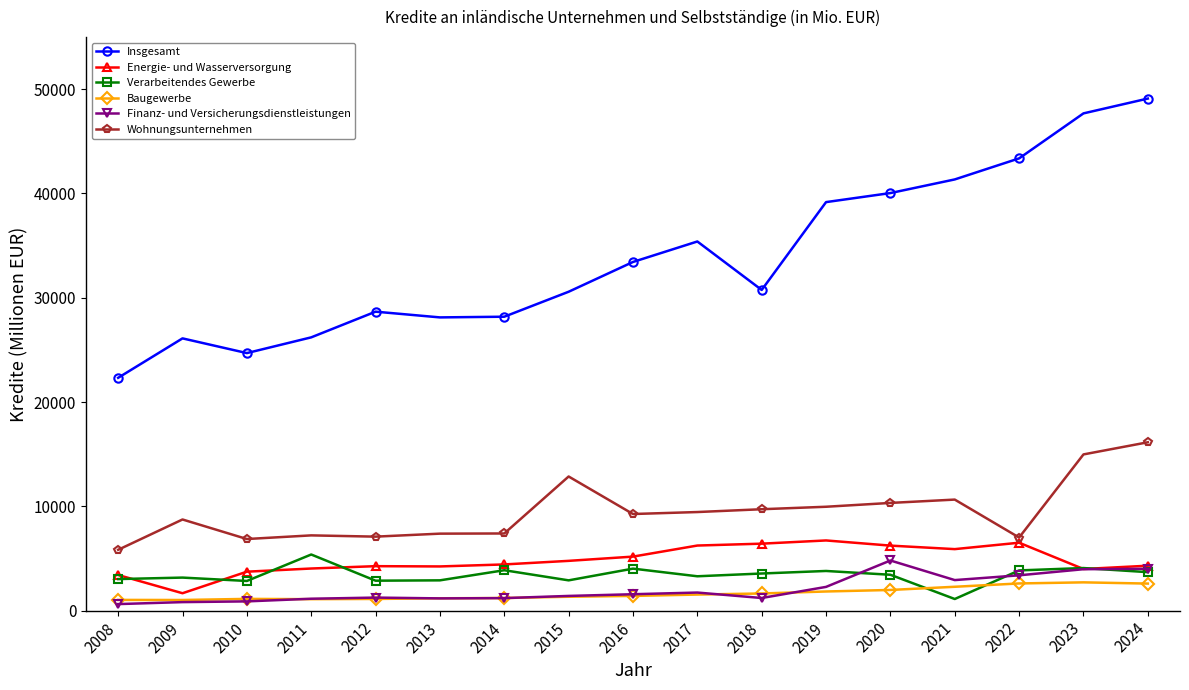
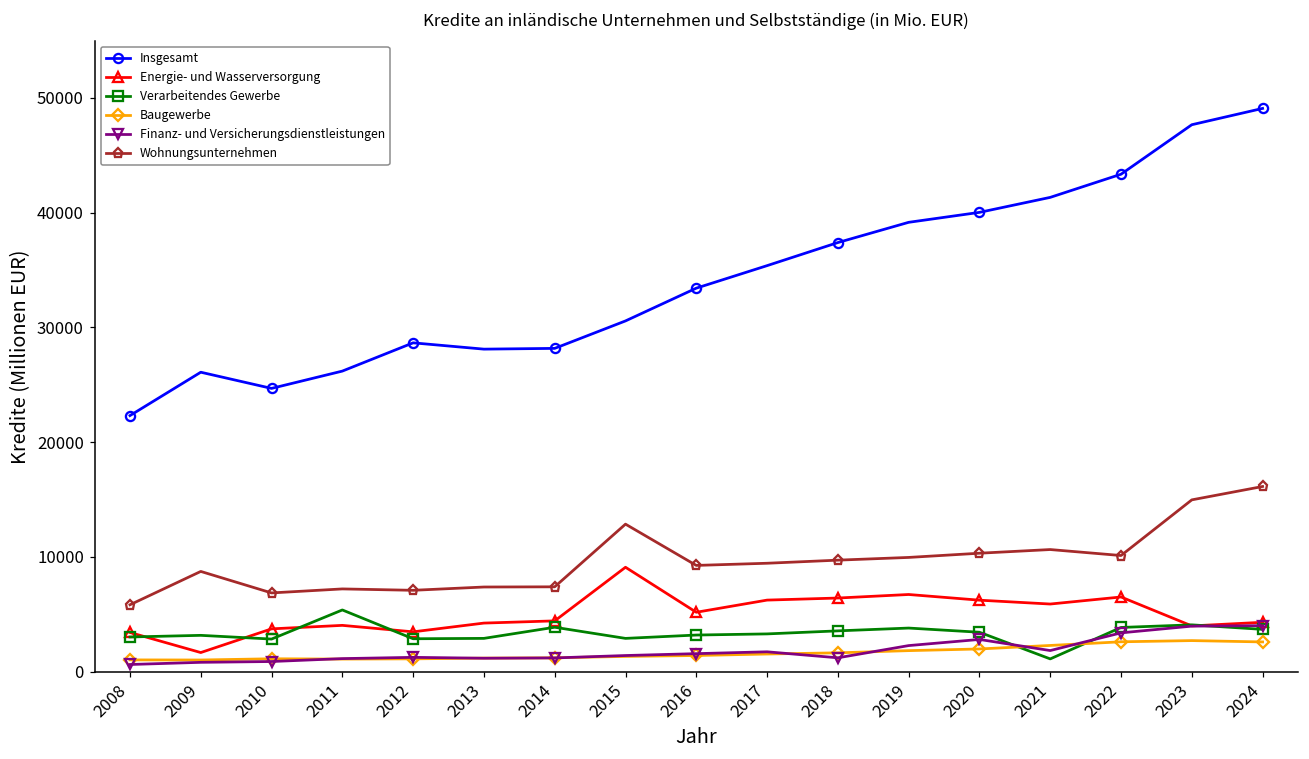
  {
    "Insgesamt": {
      "2008": 22300,
      "2009": 26100,
      "2010": 24700,
      "2011": 26200,
      "2012": 28700,
      "2013": 28100,
      "2014": 28200,
      "2015": 30600,
      "2016": 33400,
      "2017": 35400,
-     "2018": 30700,
+     "2018": 37400,
      "2019": 39200,
      "2020": 40000,
      "2021": 41300,
      "2022": 43400,
      "2023": 47700,
      "2024": 49100
    },
    "Energie- und Wasserversorgung": {
      "2008": 3400,
      "2009": 1700,
      "2010": 3700,
      "2011": 4000,
-     "2012": 4300,
+     "2012": 3500,
      "2013": 4200,
      "2014": 4400,
-     "2015": 4800,
+     "2015": 9100,
      "2016": 5200,
      "2017": 6200,
      "2018": 6400,
      "2019": 6700,
      "2020": 6200,
      "2021": 5900,
      "2022": 6500,
      "2024": 4300
    },
    "Verarbeitendes Gewerbe": {
      "2008": 3000,
      "2009": 3200,
      "2010": 2800,
      "2011": 5400,
      "2012": 2900,
      "2013": 2900,
      "2014": 3900,
      "2015": 2900,
-     "2016": 4000,
+     "2016": 3200,
      "2017": 3300,
      "2018": 3600,
      "2019": 3800,
      "2020": 3400,
      "2021": 1100,
      "2022": 3900,
      "2024": 3700
    },
    "Baugewerbe": {
      "2008": 1000,
      "2018": 1600,
      "2019": 1800,
      "2020": 2000,
      "2021": 2300,
      "2022": 2600,
      "2023": 2700,
      "2024": 2600
    },
    "Finanz- und Versicherungsdienstleistungen": {
      "2008": 600,
      "2018": 1200,
      "2019": 2300,
-     "2020": 4800,
-     "2021": 2900,
+     "2020": 2800,
+     "2021": 1800,
      "2022": 3400,
      "2024": 4000
    },
    "Wohnungsunternehmen": {
      "2008": 5800,
      "2009": 8700,
      "2010": 6900,
      "2011": 7200,
      "2012": 7100,
      "2013": 7400,
      "2014": 7400,
      "2015": 12900,
      "2016": 9300,
      "2017": 9500,
      "2018": 9700,
      "2019": 10000,
      "2020": 10300,
      "2021": 10600,
-     "2022": 7000,
+     "2022": 10100,
      "2023": 15000,
      "2024": 16100
    }
  }
